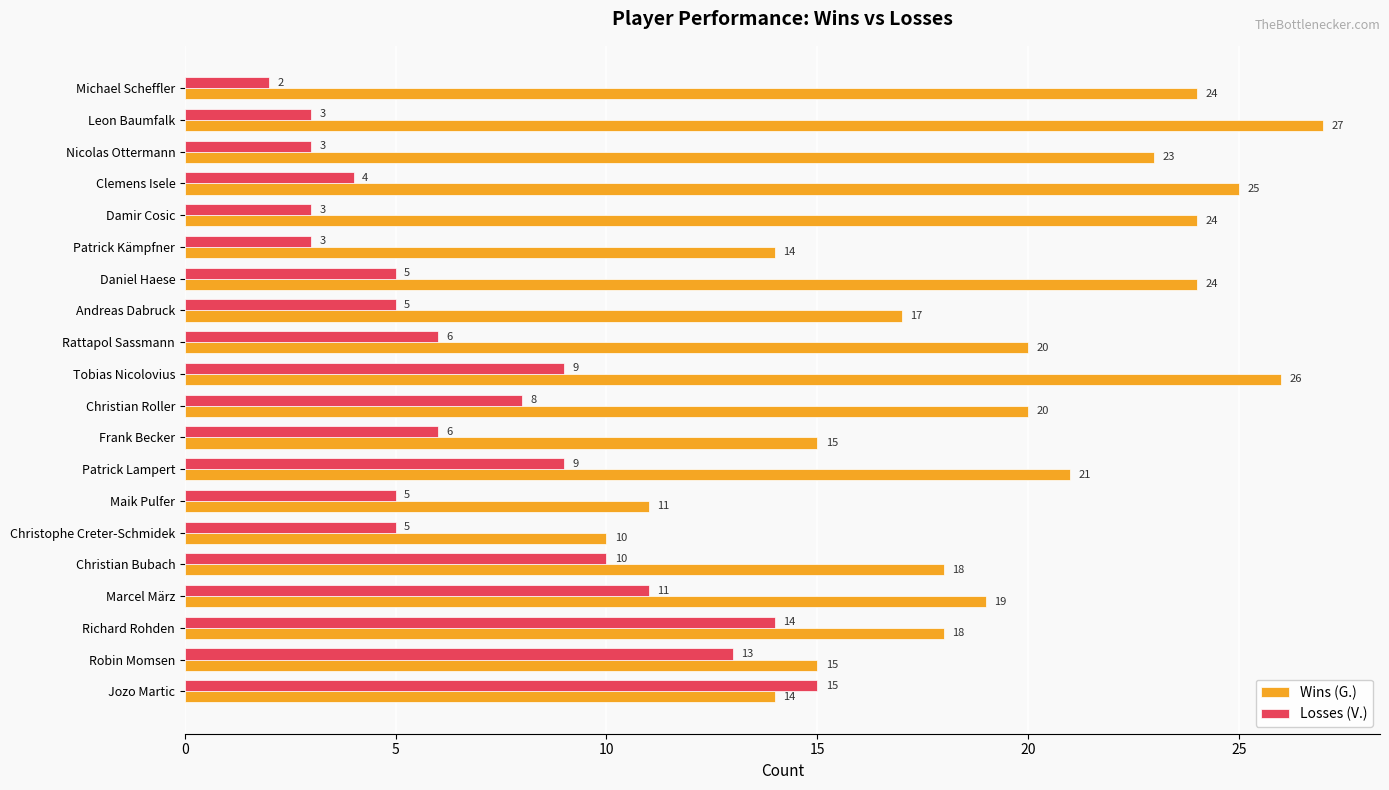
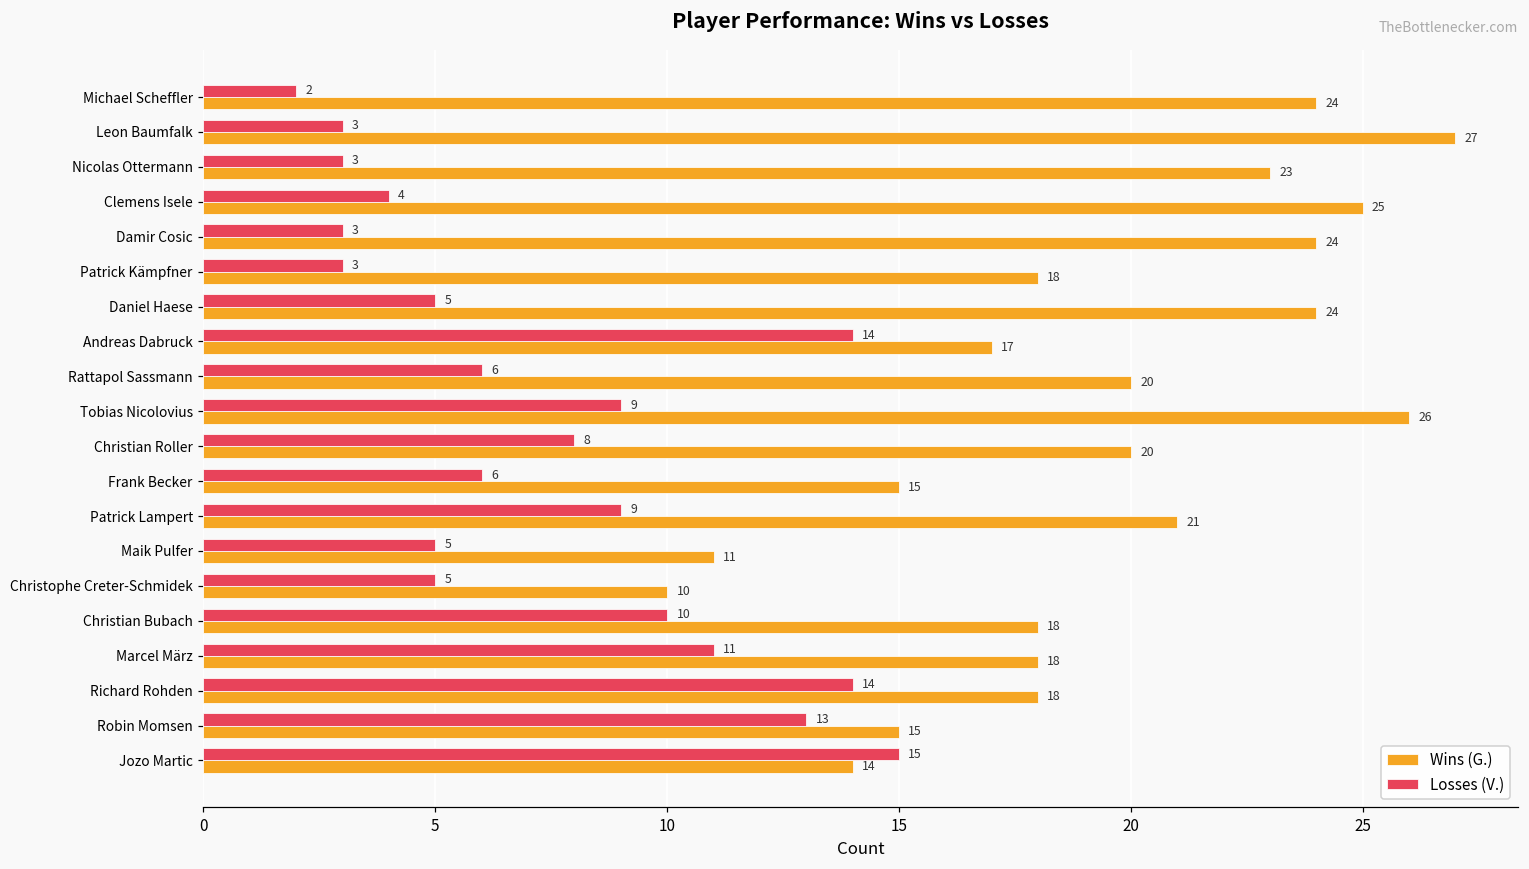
  {
    "Wins (G.)": {
      "Michael Scheffler": 24,
      "Leon Baumfalk": 27,
      "Nicolas Ottermann": 23,
      "Clemens Isele": 25,
      "Damir Cosic": 24,
-     "Patrick Kämpfner": 14,
+     "Patrick Kämpfner": 18,
      "Daniel Haese": 24,
      "Andreas Dabruck": 17,
      "Rattapol Sassmann": 20,
      "Tobias Nicolovius": 26,
      "Christian Roller": 20,
      "Frank Becker": 15,
      "Patrick Lampert": 21,
      "Maik Pulfer": 11,
      "Christophe Creter-Schmidek": 10,
      "Christian Bubach": 18,
-     "Marcel März": 19,
+     "Marcel März": 18,
      "Richard Rohden": 18,
      "Robin Momsen": 15,
      "Jozo Martic": 14
    },
    "Losses (V.)": {
      "Michael Scheffler": 2,
      "Leon Baumfalk": 3,
      "Nicolas Ottermann": 3,
      "Clemens Isele": 4,
      "Damir Cosic": 3,
      "Patrick Kämpfner": 3,
      "Daniel Haese": 5,
-     "Andreas Dabruck": 5,
+     "Andreas Dabruck": 14,
      "Rattapol Sassmann": 6,
      "Tobias Nicolovius": 9,
      "Christian Roller": 8,
      "Frank Becker": 6,
      "Patrick Lampert": 9,
      "Maik Pulfer": 5,
      "Christophe Creter-Schmidek": 5,
      "Christian Bubach": 10,
      "Marcel März": 11,
      "Richard Rohden": 14,
      "Robin Momsen": 13,
      "Jozo Martic": 15
    }
  }
